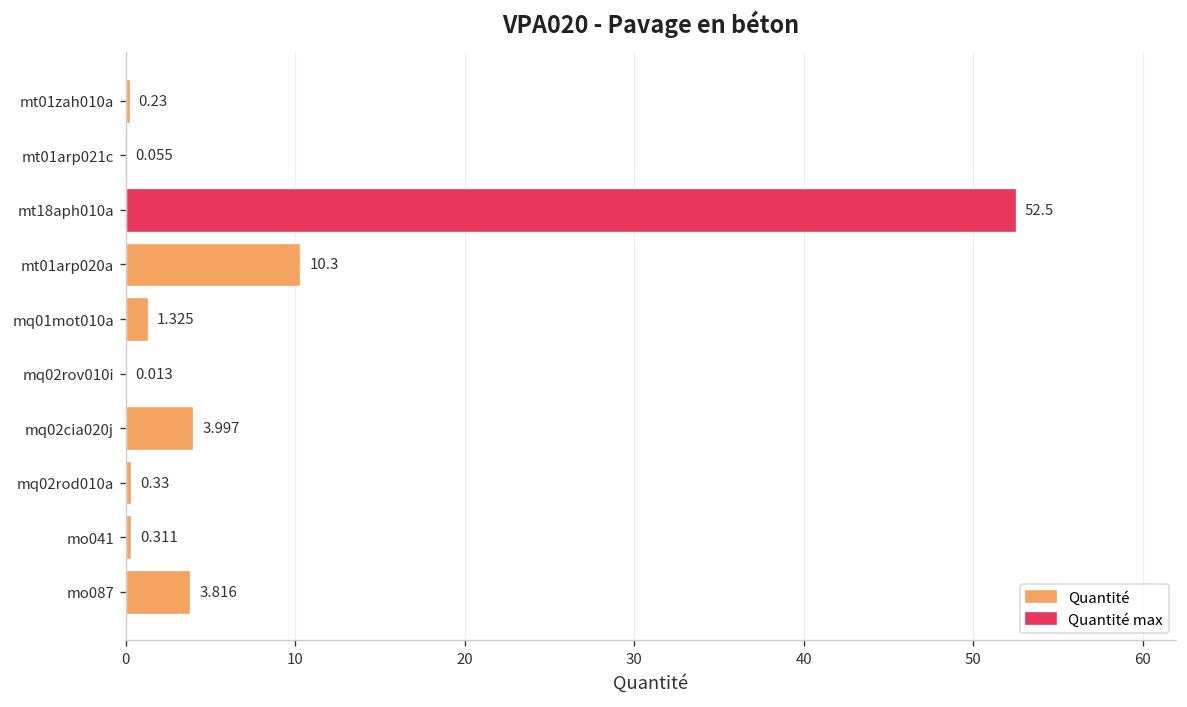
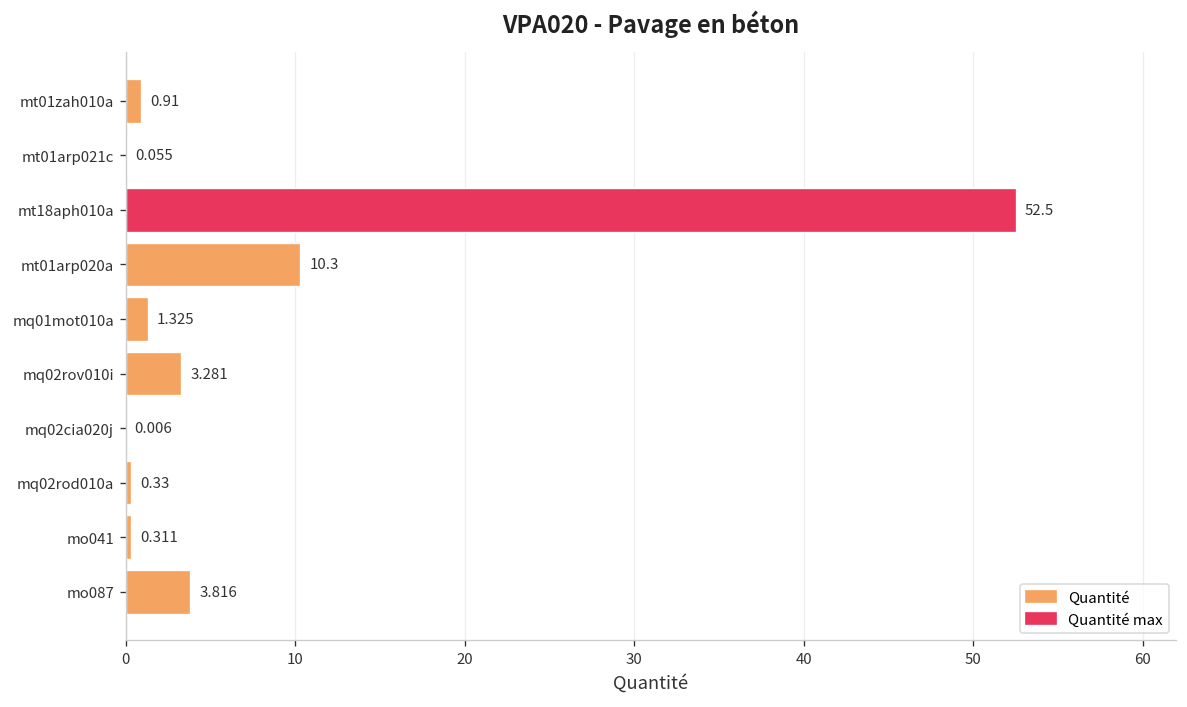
  {
-   "mt01zah010a": 0.23,
+   "mt01zah010a": 0.91,
    "mt01arp021c": 0.055,
    "mt18aph010a": 52.5,
    "mt01arp020a": 10.3,
    "mq01mot010a": 1.325,
-   "mq02rov010i": 0.013,
-   "mq02cia020j": 3.997,
+   "mq02rov010i": 3.281,
+   "mq02cia020j": 0.006,
    "mq02rod010a": 0.33,
    "mo041": 0.311,
    "mo087": 3.816
  }
